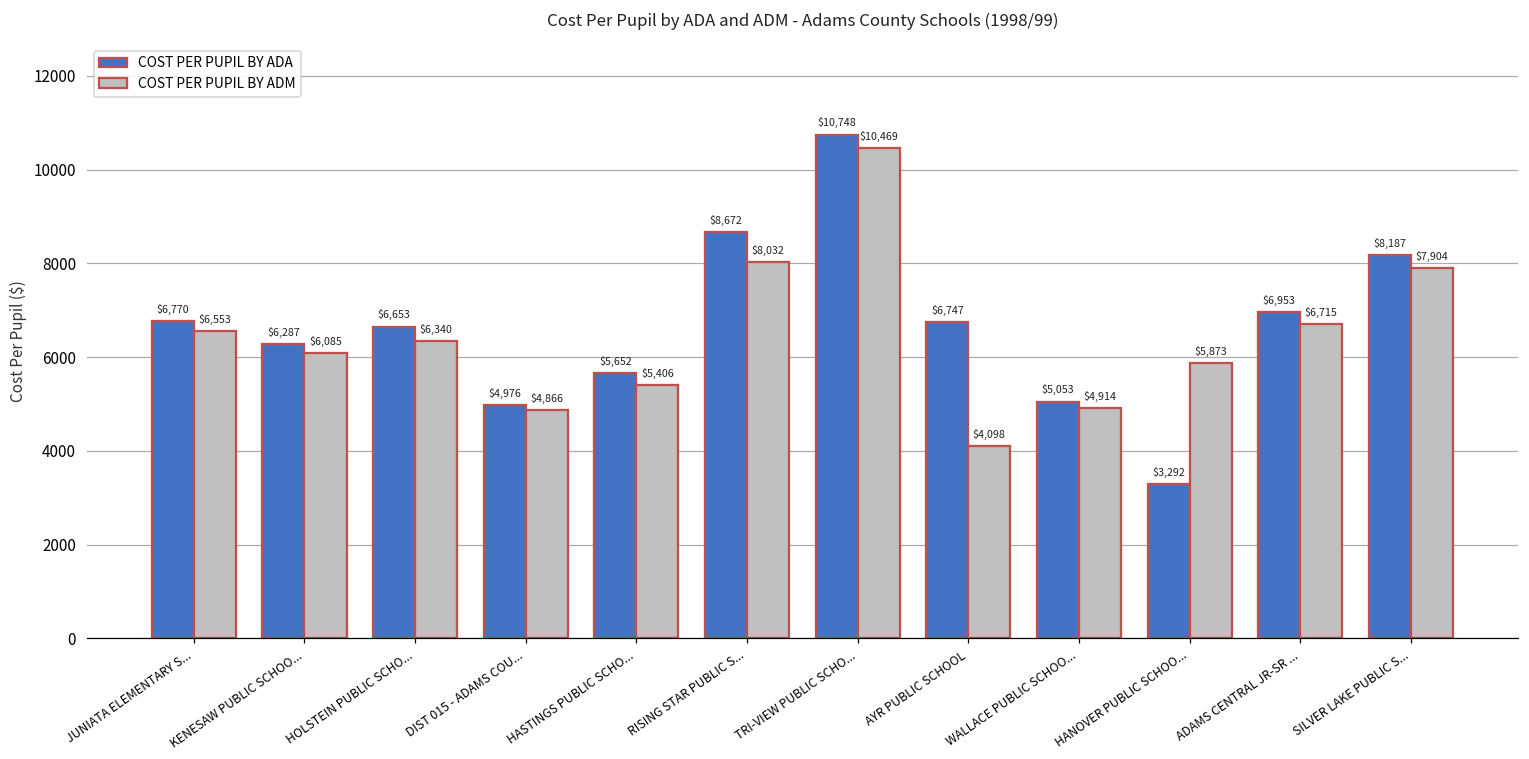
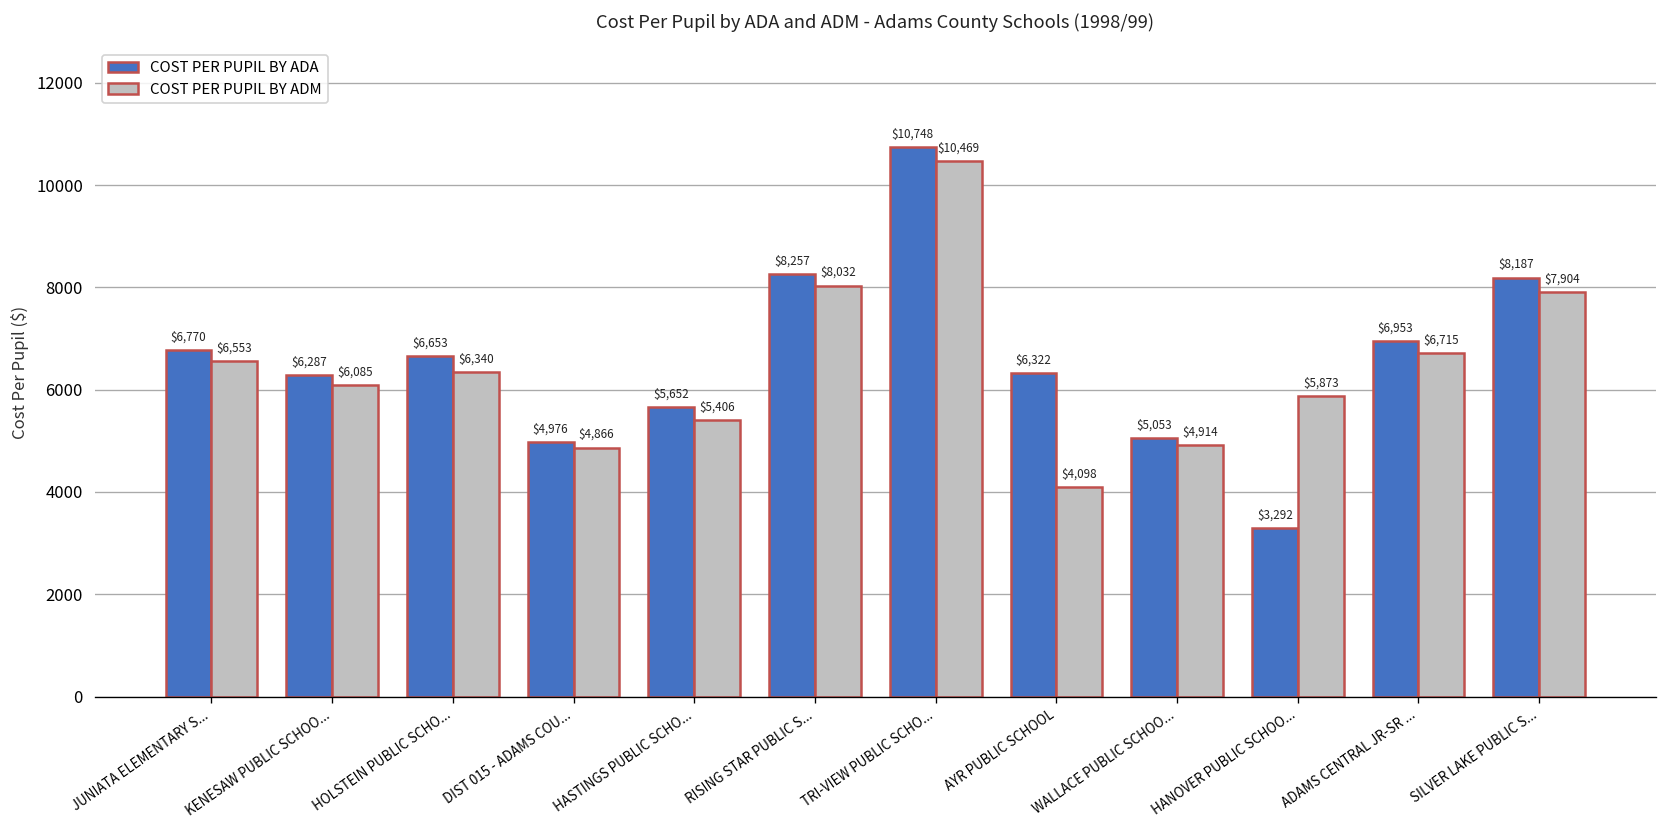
  {
    "COST PER PUPIL BY ADA": {
      "JUNIATA ELEMENTARY S...": "$6,770",
      "KENESAW PUBLIC SCHOO...": "$6,287",
      "HOLSTEIN PUBLIC SCHO...": "$6,653",
      "DIST 015 - ADAMS COU...": "$4,976",
      "HASTINGS PUBLIC SCHO...": "$5,652",
-     "RISING STAR PUBLIC S...": "$8,672",
+     "RISING STAR PUBLIC S...": "$8,257",
      "TRI-VIEW PUBLIC SCHO...": "$10,748",
-     "AYR PUBLIC SCHOOL": "$6,747",
+     "AYR PUBLIC SCHOOL": "$6,322",
      "WALLACE PUBLIC SCHOO...": "$5,053",
      "HANOVER PUBLIC SCHOO...": "$3,292",
      "ADAMS CENTRAL JR-SR ...": "$6,953",
      "SILVER LAKE PUBLIC S...": "$8,187"
    },
    "COST PER PUPIL BY ADM": {
      "JUNIATA ELEMENTARY S...": "$6,553",
      "KENESAW PUBLIC SCHOO...": "$6,085",
      "HOLSTEIN PUBLIC SCHO...": "$6,340",
      "DIST 015 - ADAMS COU...": "$4,866",
      "HASTINGS PUBLIC SCHO...": "$5,406",
      "RISING STAR PUBLIC S...": "$8,032",
      "TRI-VIEW PUBLIC SCHO...": "$10,469",
      "AYR PUBLIC SCHOOL": "$4,098",
      "WALLACE PUBLIC SCHOO...": "$4,914",
      "HANOVER PUBLIC SCHOO...": "$5,873",
      "ADAMS CENTRAL JR-SR ...": "$6,715",
      "SILVER LAKE PUBLIC S...": "$7,904"
    }
  }
